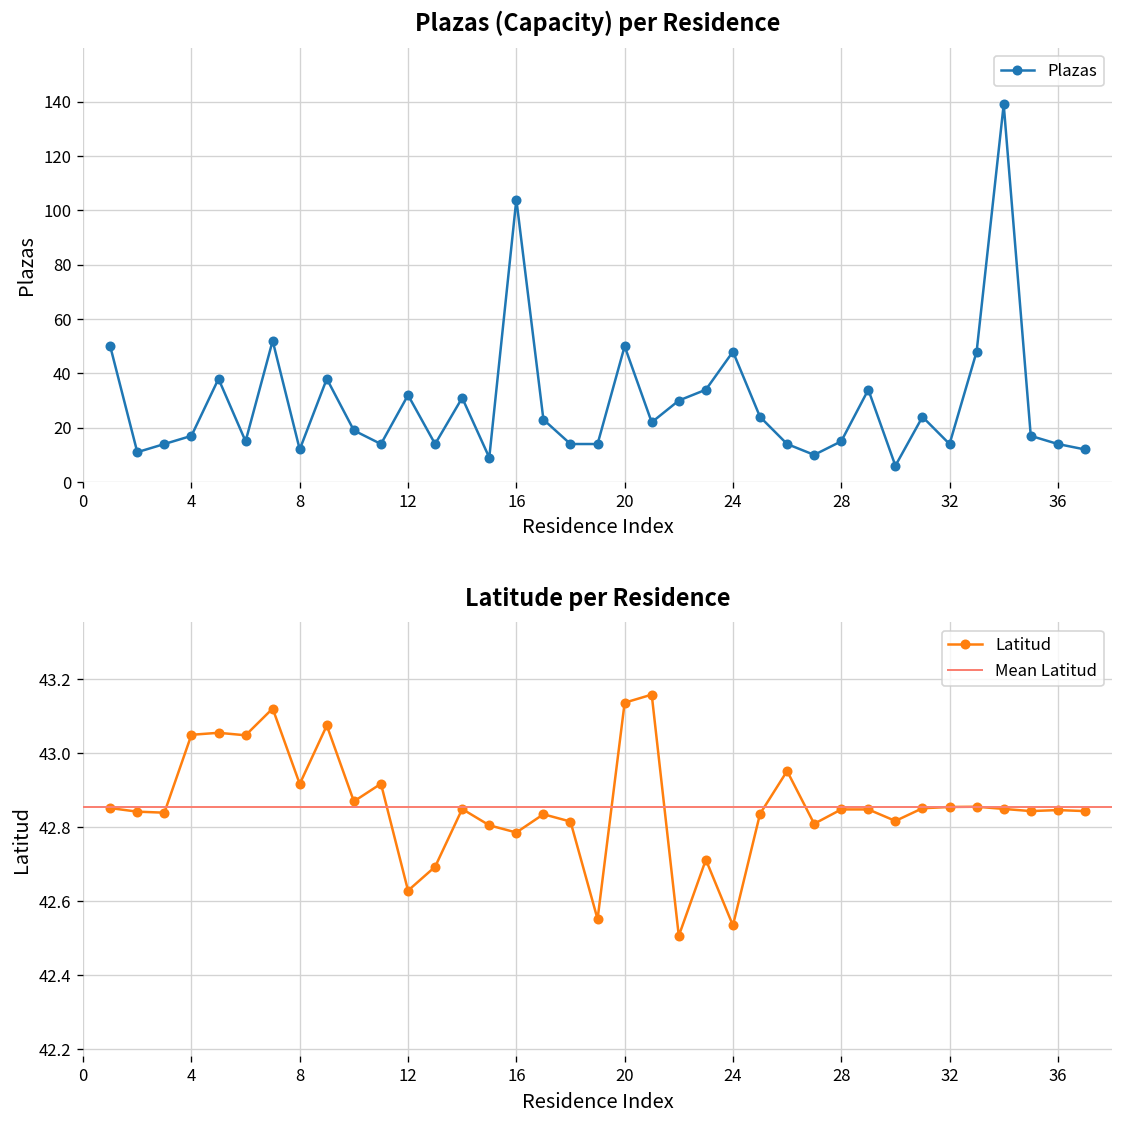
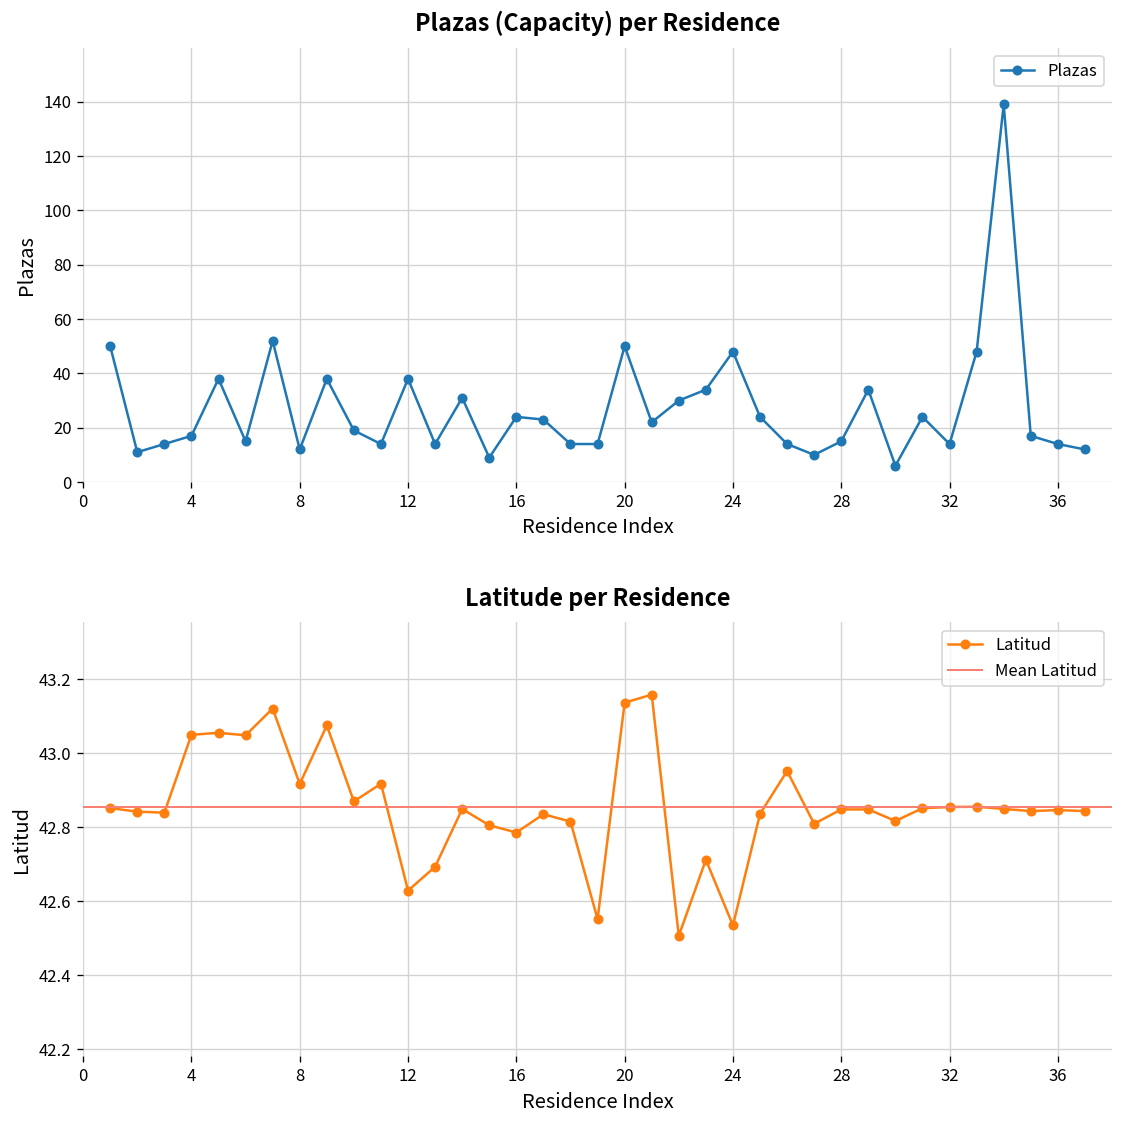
  {
    "Plazas (Capacity) per Residence": {
      "4": 17,
      "8": 12,
-     "12": 32,
-     "16": 104,
+     "12": 38,
+     "16": 24,
      "20": 50,
      "24": 48,
      "28": 15,
      "32": 14,
      "36": 14
    },
    "Latitude per Residence": {
      "4": 43.05,
      "8": 42.92,
      "12": 42.63,
      "16": 42.79,
      "20": 43.14,
      "24": 42.53,
      "28": 42.85,
      "32": 42.85,
      "36": 42.85
    }
  }
